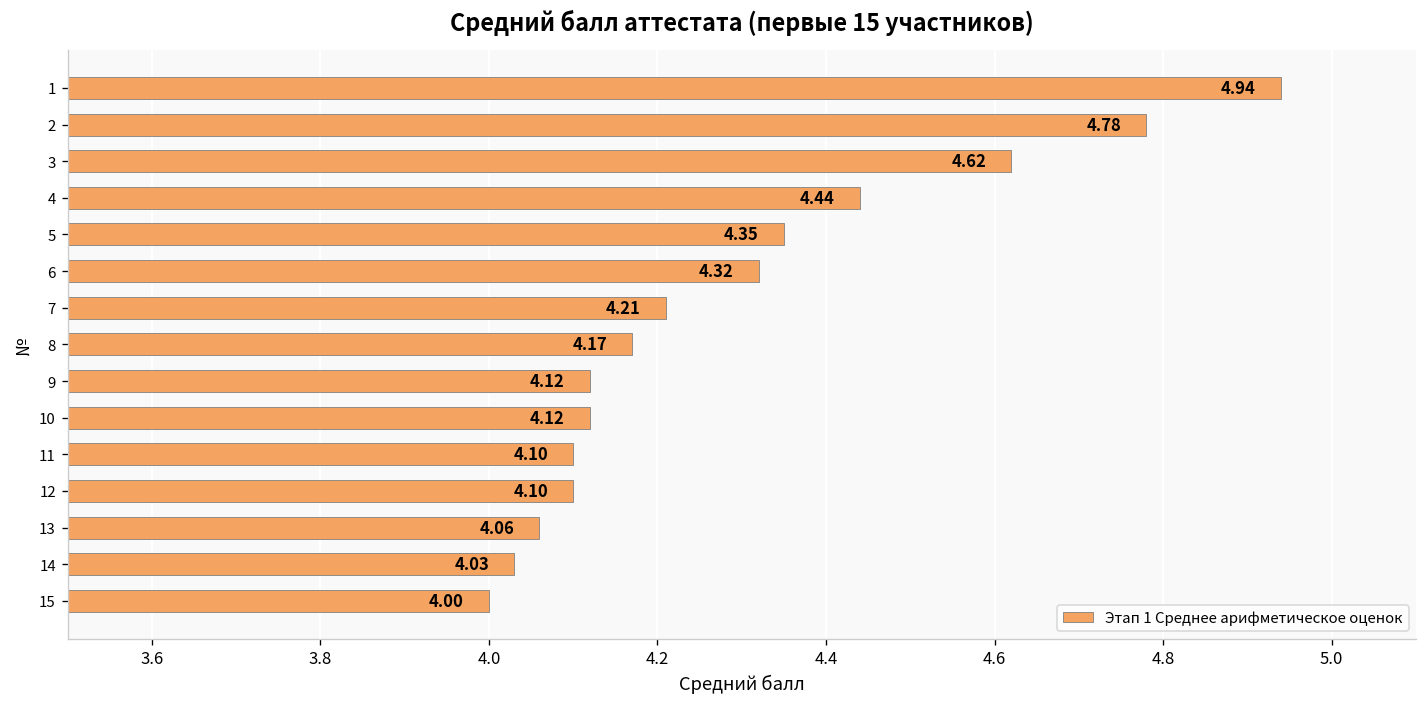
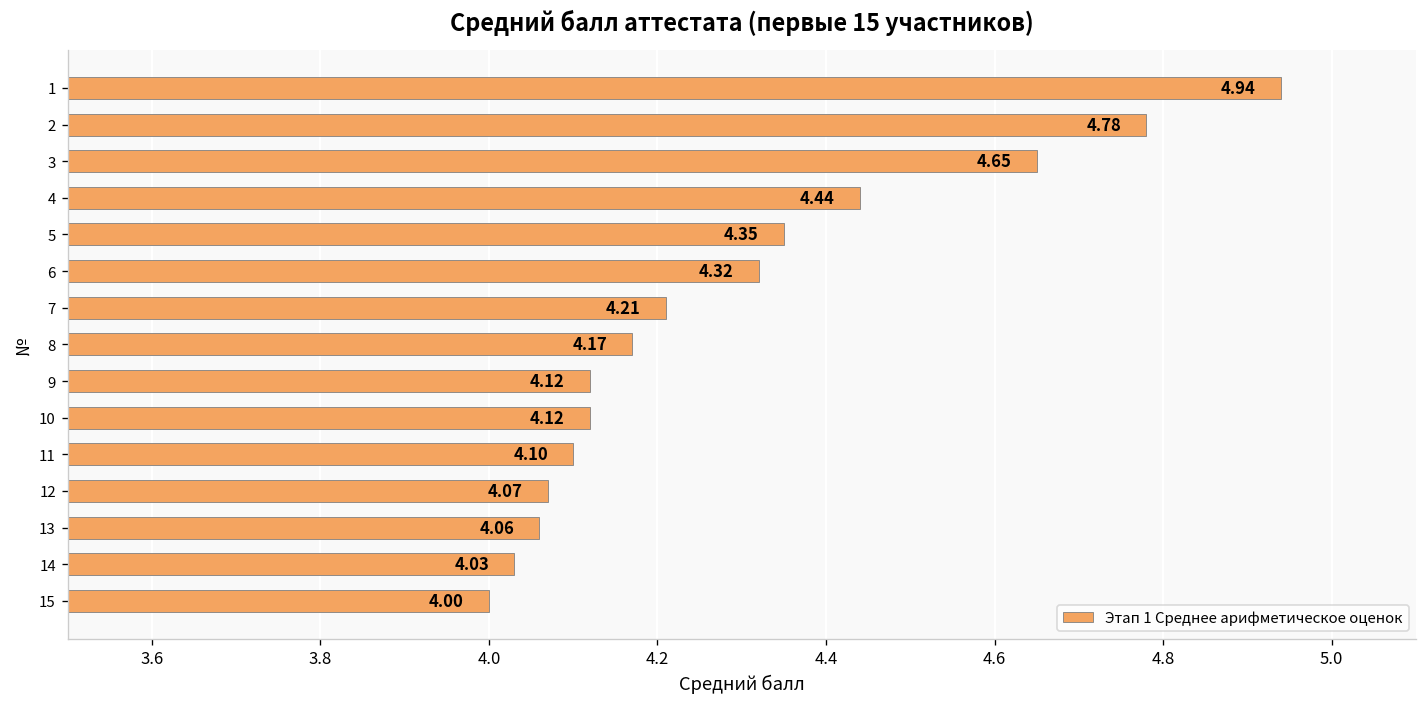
  {
    "1": 4.94,
    "2": 4.78,
-   "3": 4.62,
+   "3": 4.65,
    "4": 4.44,
    "5": 4.35,
    "6": 4.32,
    "7": 4.21,
    "8": 4.17,
    "9": 4.12,
    "10": 4.12,
    "11": 4.10,
-   "12": 4.10,
+   "12": 4.07,
    "13": 4.06,
    "14": 4.03,
    "15": 4.00
  }
